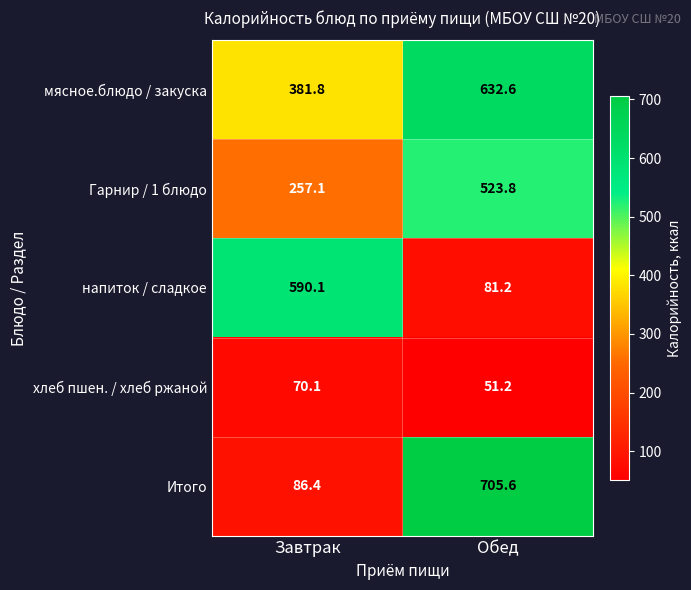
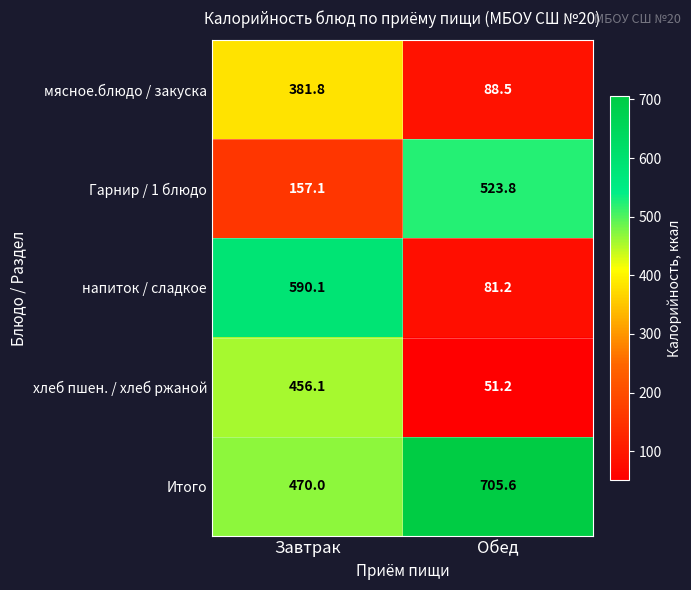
  {
    "мясное.блюдо / закуска": {
      "Завтрак": 381.8,
-     "Обед": 632.6
+     "Обед": 88.5
    },
    "Гарнир / 1 блюдо": {
-     "Завтрак": 257.1,
+     "Завтрак": 157.1,
      "Обед": 523.8
    },
    "напиток / сладкое": {
      "Завтрак": 590.1,
      "Обед": 81.2
    },
    "хлеб пшен. / хлеб ржаной": {
-     "Завтрак": 70.1,
+     "Завтрак": 456.1,
      "Обед": 51.2
    },
    "Итого": {
-     "Завтрак": 86.4,
+     "Завтрак": 470.0,
      "Обед": 705.6
    }
  }
